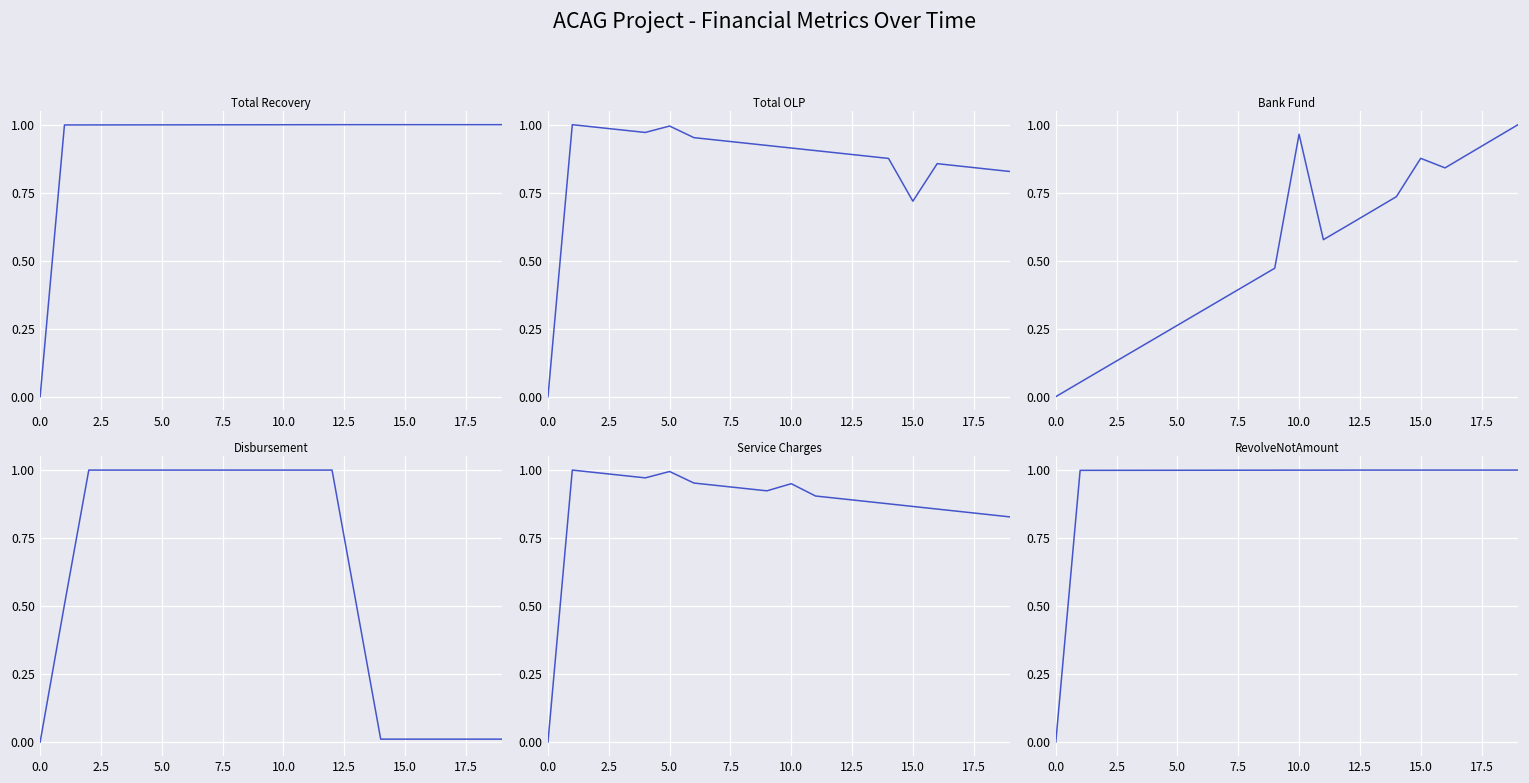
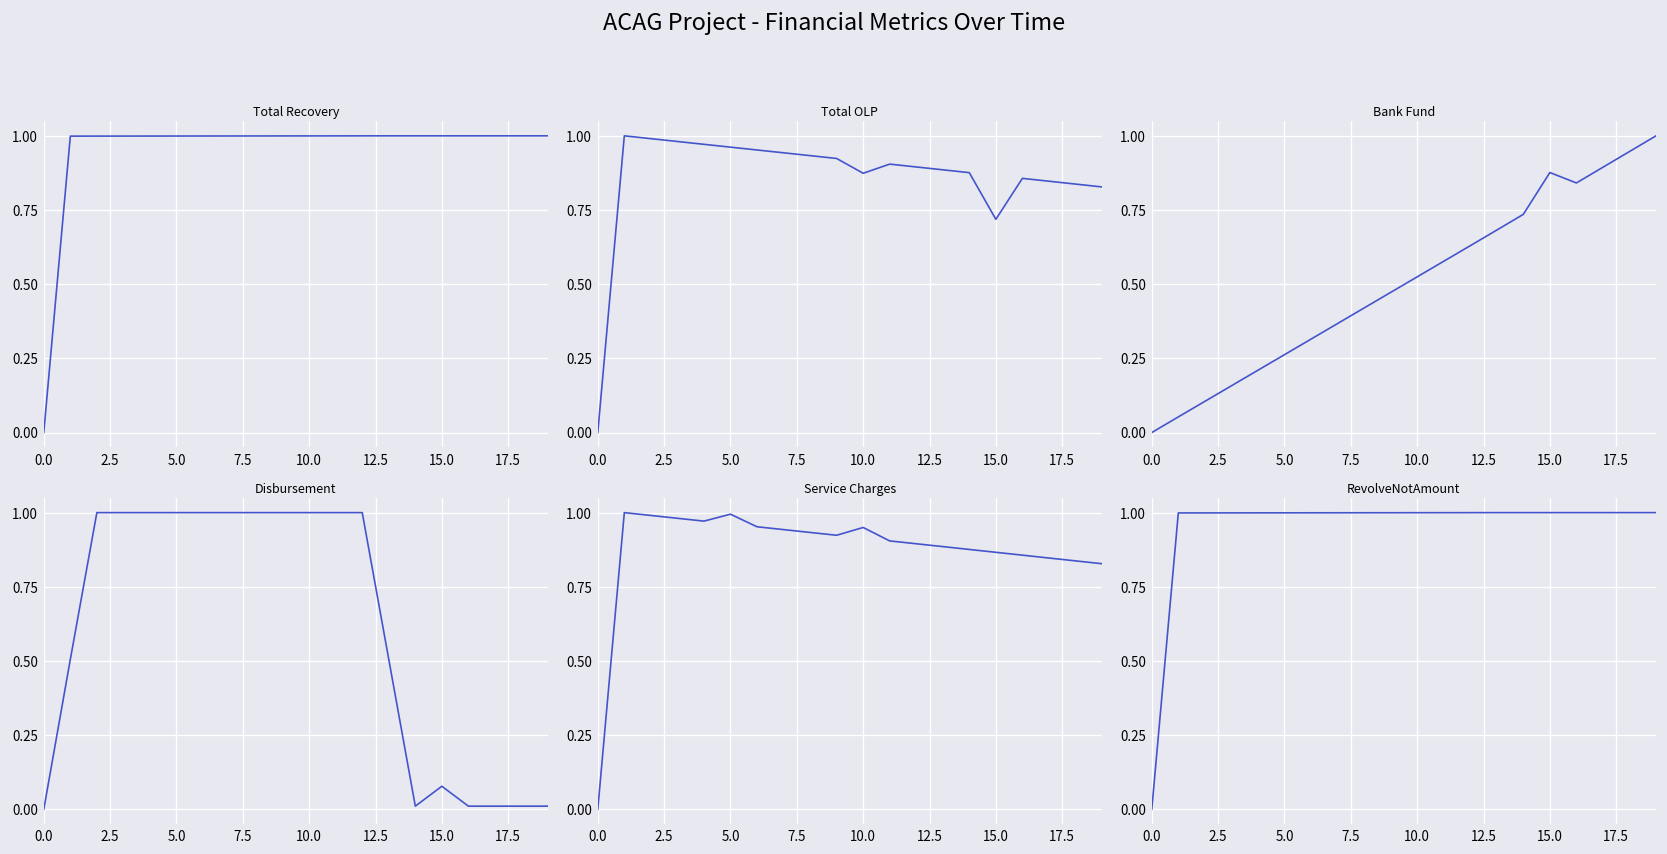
  {
    "Total Recovery": {
      "0.0": 0.00,
      "5.0": 1.00,
      "10.0": 1.00,
      "15.0": 1.00
    },
    "Total OLP": {
      "0.0": 0.00,
-     "5.0": 1.00,
-     "10.0": 0.91,
+     "5.0": 0.96,
+     "10.0": 0.87,
      "15.0": 0.72
    },
    "Bank Fund": {
      "0.0": 0.00,
      "5.0": 0.26,
-     "10.0": 0.96,
+     "10.0": 0.52,
      "15.0": 0.88
    },
    "Disbursement": {
      "0.0": 0.00,
      "5.0": 1.00,
      "10.0": 1.00,
-     "15.0": 0.01
+     "15.0": 0.08
    },
    "Service Charges": {
      "0.0": 0.00,
      "5.0": 0.99,
      "10.0": 0.95,
      "15.0": 0.87
    },
    "RevolveNotAmount": {
      "0.0": 0.00,
      "5.0": 1.00,
      "10.0": 1.00,
      "15.0": 1.00
    }
  }
